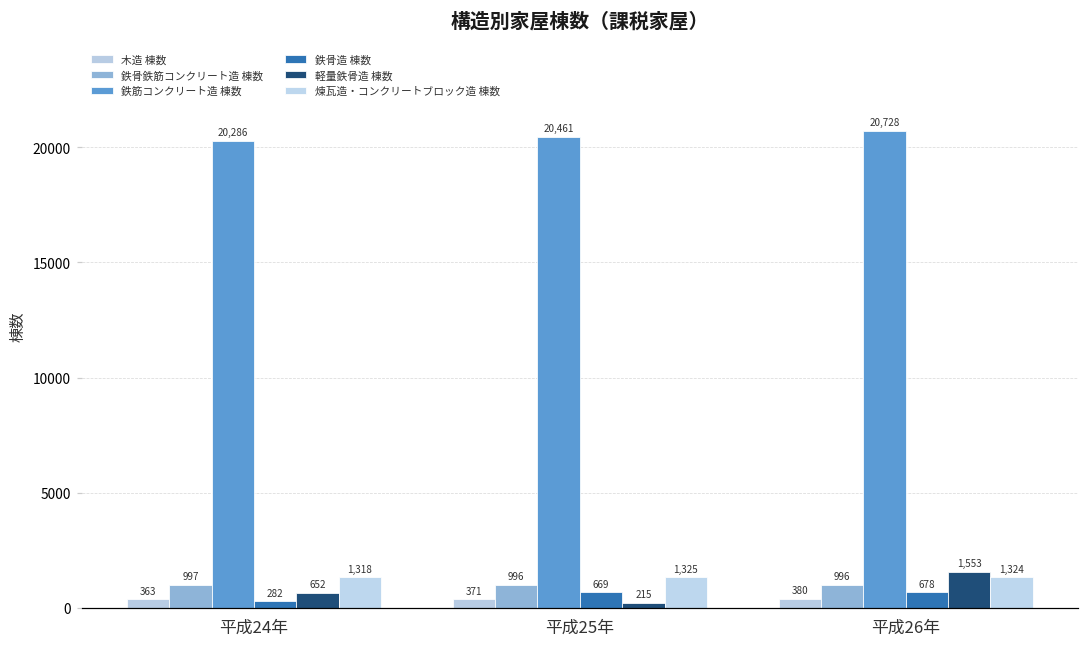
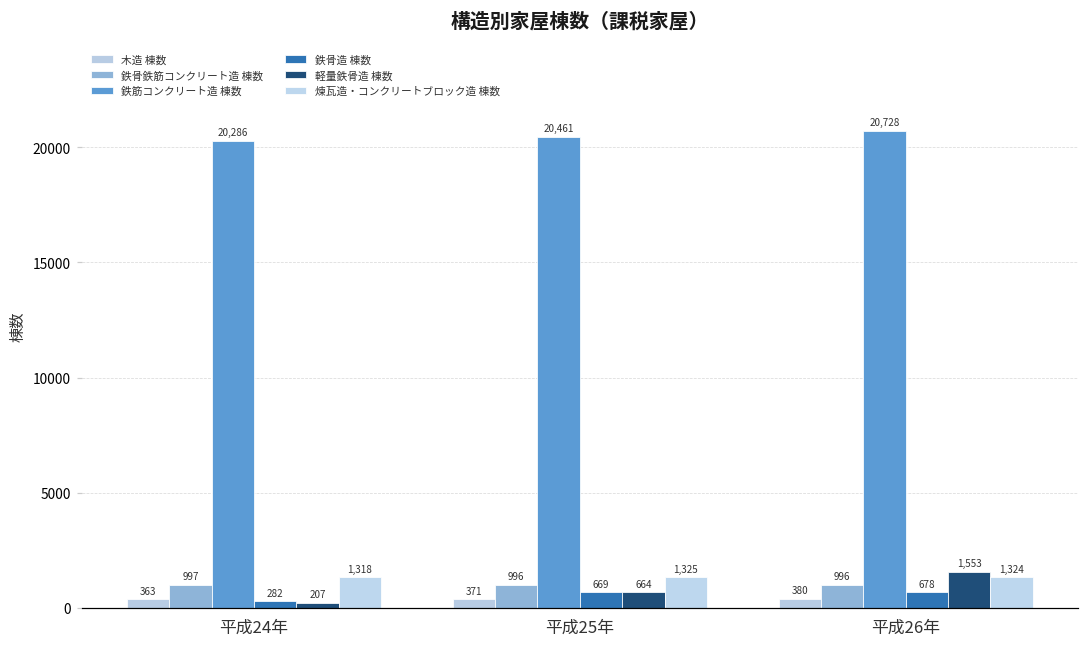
  {
    "鉄骨造 棟数": {
      "平成24年": "282",
      "平成25年": "669",
      "平成26年": "678"
    },
    "軽量鉄骨造 棟数": {
-     "平成24年": "652",
-     "平成25年": "215",
+     "平成24年": "207",
+     "平成25年": "664",
      "平成26年": "1,553"
    }
  }
